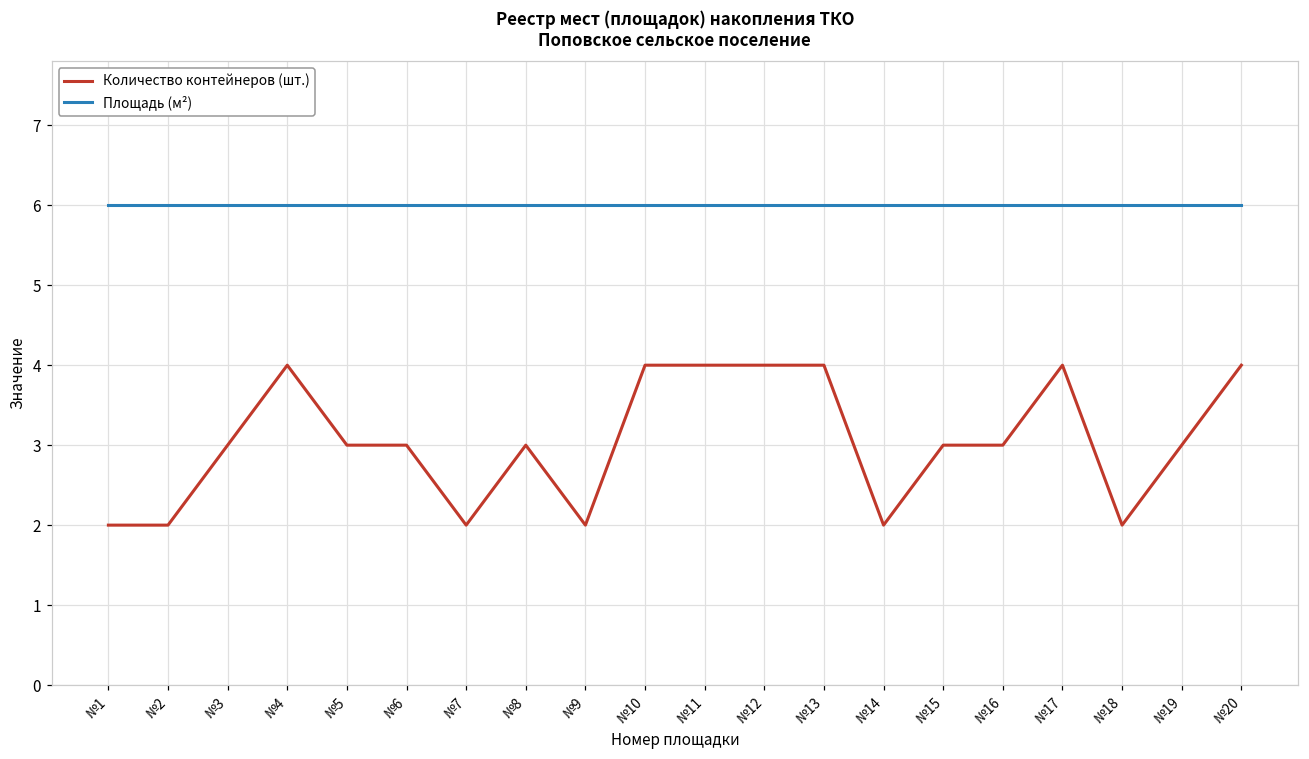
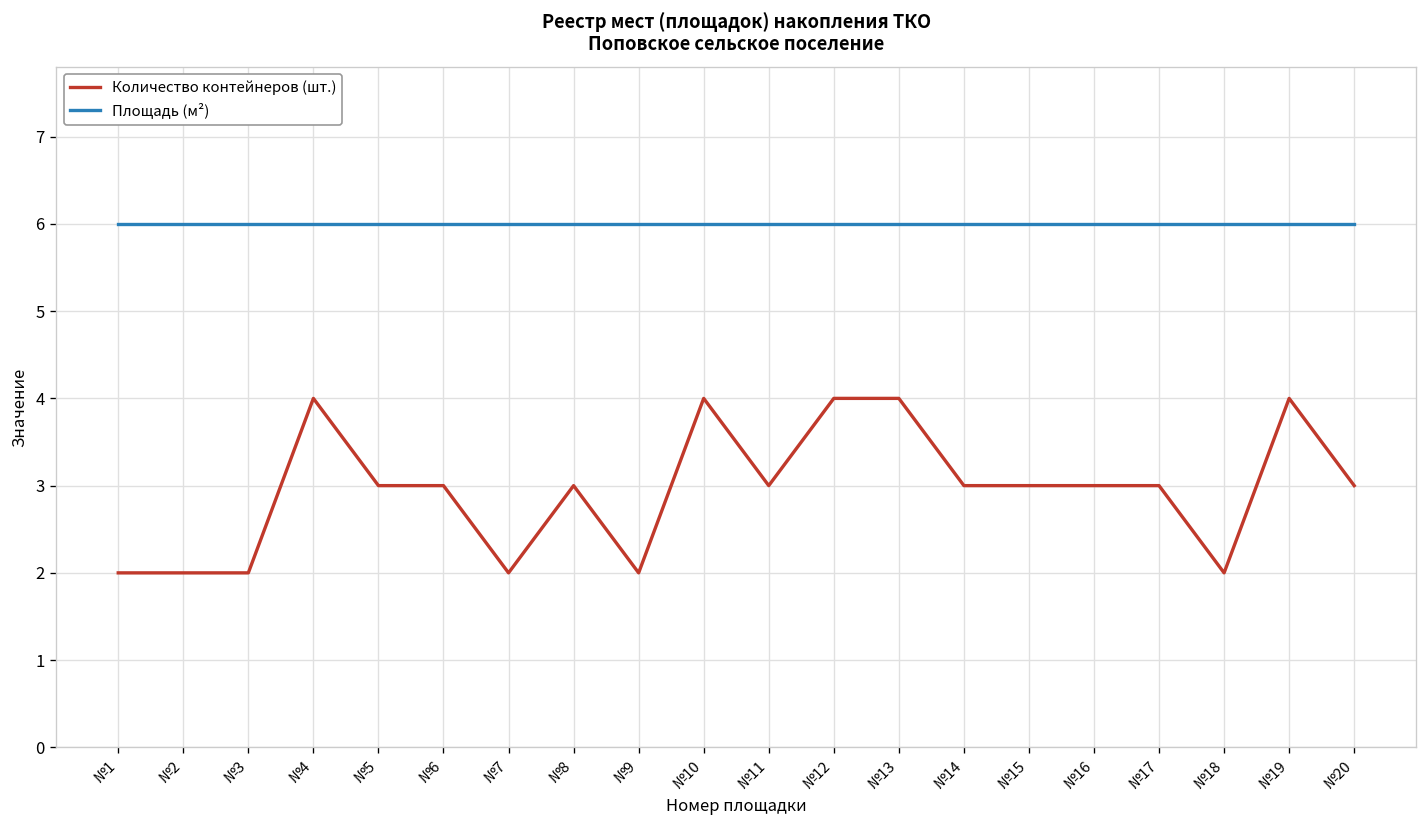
  {
    "Количество контейнеров (шт.)": {
      "№1": 2,
      "№2": 2,
-     "№3": 3,
+     "№3": 2,
      "№4": 4,
      "№5": 3,
      "№6": 3,
      "№7": 2,
      "№8": 3,
      "№9": 2,
      "№10": 4,
-     "№11": 4,
+     "№11": 3,
      "№12": 4,
      "№13": 4,
-     "№14": 2,
+     "№14": 3,
      "№15": 3,
      "№16": 3,
-     "№17": 4,
+     "№17": 3,
      "№18": 2,
-     "№19": 3,
-     "№20": 4
+     "№19": 4,
+     "№20": 3
    },
    "Площадь (м²)": {
      "№1": 6,
      "№2": 6,
      "№3": 6,
      "№4": 6,
      "№5": 6,
      "№6": 6,
      "№7": 6,
      "№8": 6,
      "№9": 6,
      "№10": 6,
      "№11": 6,
      "№12": 6,
      "№13": 6,
      "№14": 6,
      "№15": 6,
      "№16": 6,
      "№17": 6,
      "№18": 6,
      "№19": 6,
      "№20": 6
    }
  }
